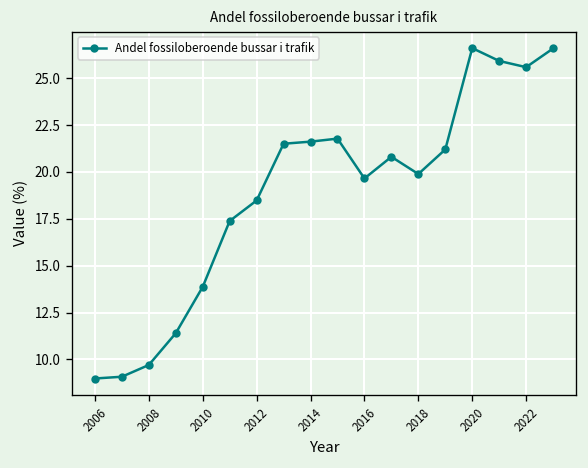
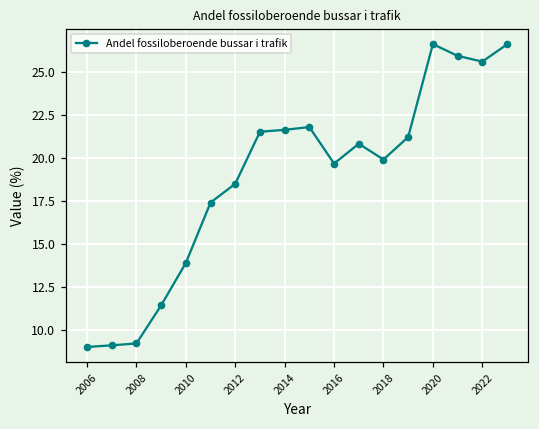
  {
    "2006": 9.0,
-   "2008": 9.7,
+   "2008": 9.2,
    "2010": 13.9,
    "2012": 18.5,
    "2014": 21.6,
    "2016": 19.7,
    "2018": 19.9,
    "2020": 26.6,
    "2022": 25.6
  }
